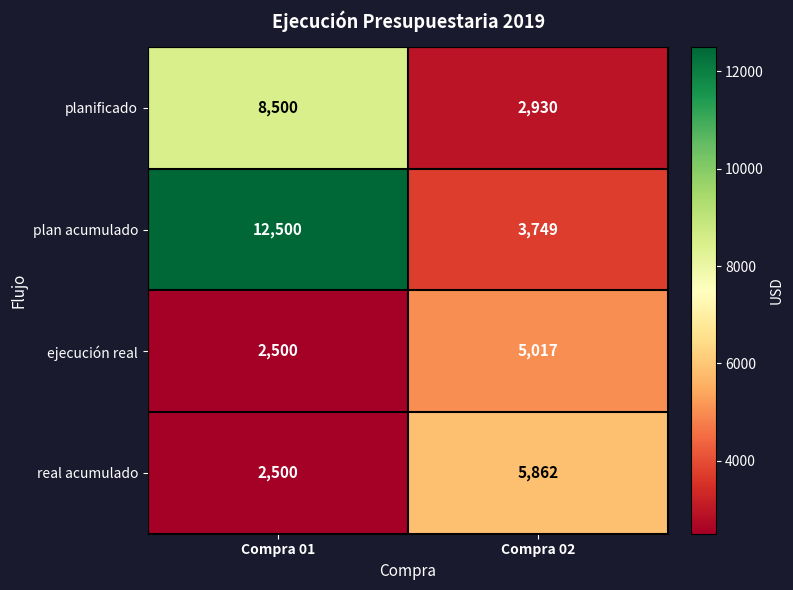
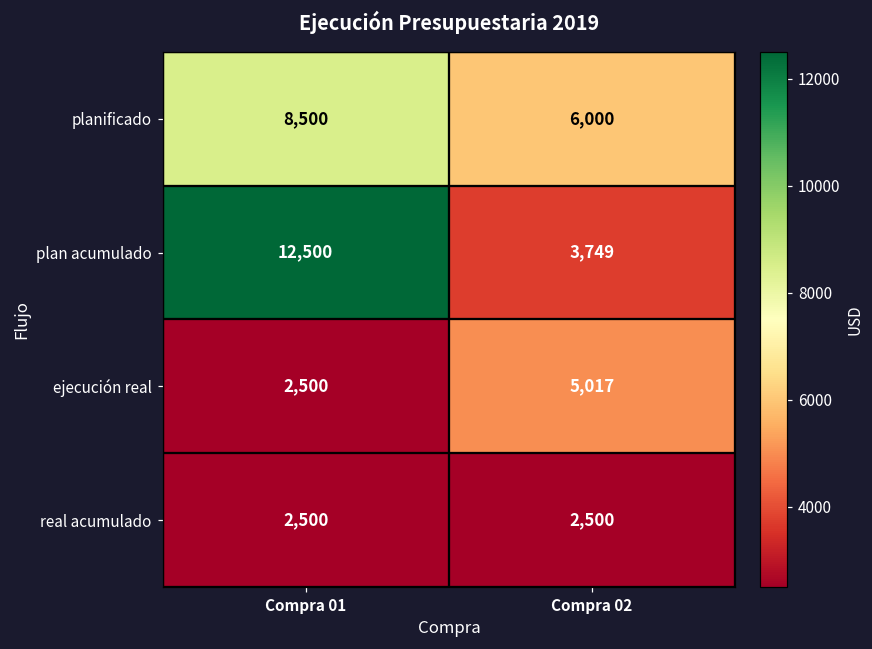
  {
    "planificado": {
      "Compra 01": "8,500",
-     "Compra 02": "2,930"
+     "Compra 02": "6,000"
    },
    "plan acumulado": {
      "Compra 01": "12,500",
      "Compra 02": "3,749"
    },
    "ejecución real": {
      "Compra 01": "2,500",
      "Compra 02": "5,017"
    },
    "real acumulado": {
      "Compra 01": "2,500",
-     "Compra 02": "5,862"
+     "Compra 02": "2,500"
    }
  }
